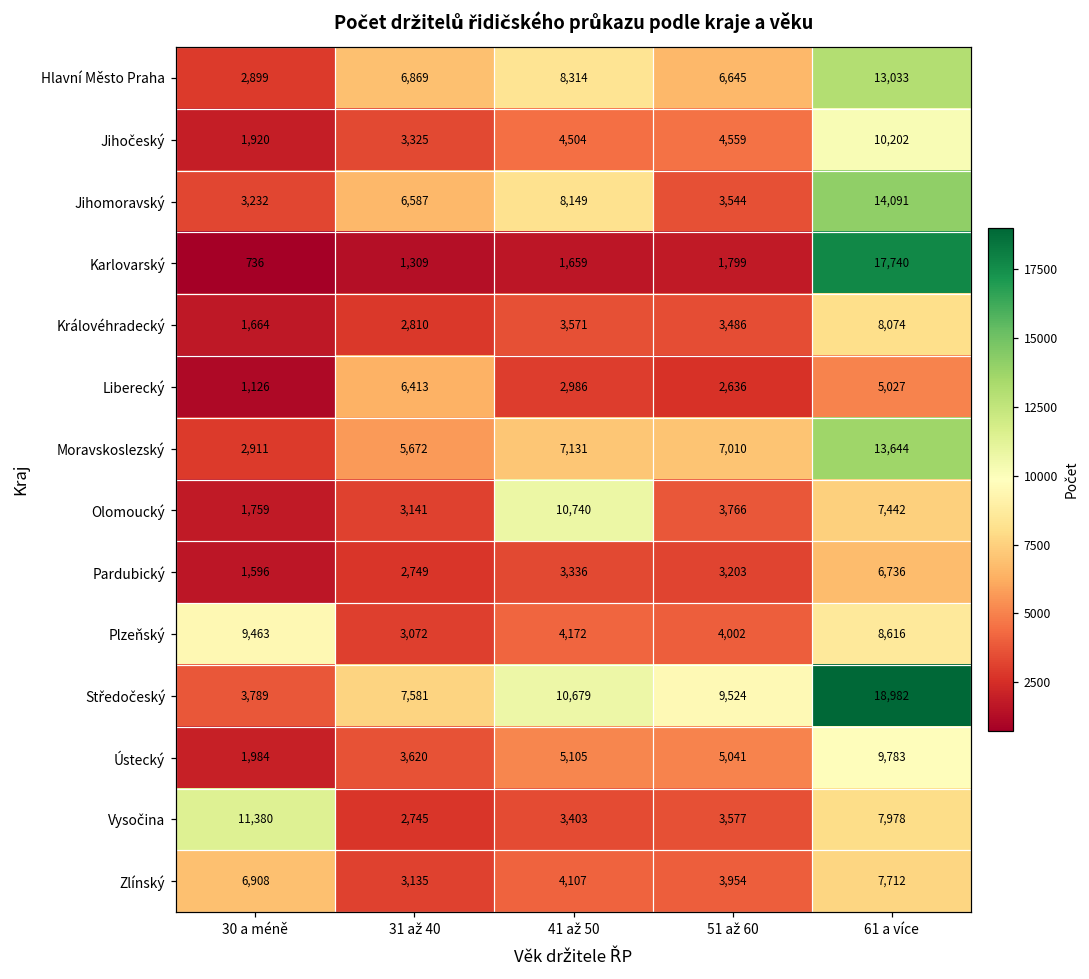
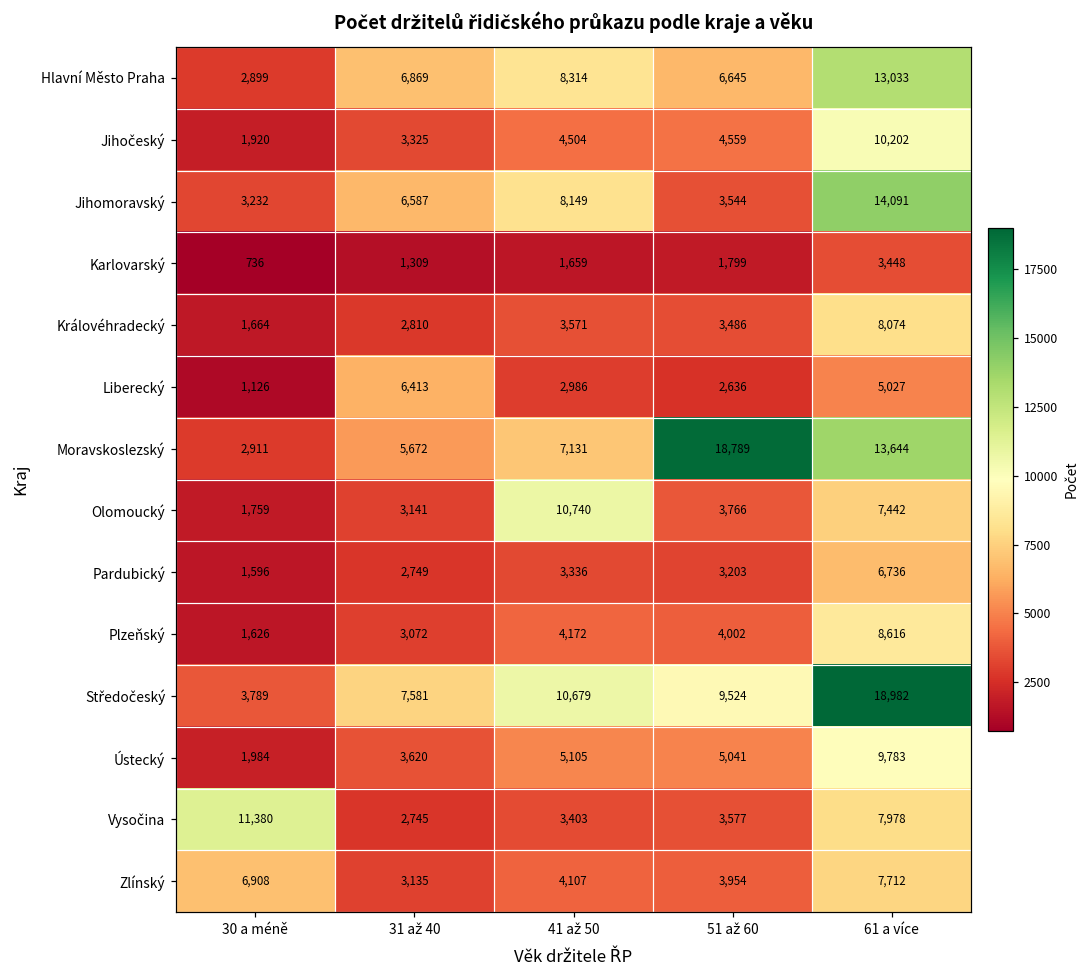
  {
    "Hlavní Město Praha": {
      "30 a méně": "2,899",
      "31 až 40": "6,869",
      "41 až 50": "8,314",
      "51 až 60": "6,645",
      "61 a více": "13,033"
    },
    "Jihočeský": {
      "30 a méně": "1,920",
      "31 až 40": "3,325",
      "41 až 50": "4,504",
      "51 až 60": "4,559",
      "61 a více": "10,202"
    },
    "Jihomoravský": {
      "30 a méně": "3,232",
      "31 až 40": "6,587",
      "41 až 50": "8,149",
      "51 až 60": "3,544",
      "61 a více": "14,091"
    },
    "Karlovarský": {
      "30 a méně": "736",
      "31 až 40": "1,309",
      "41 až 50": "1,659",
      "51 až 60": "1,799",
-     "61 a více": "17,740"
+     "61 a více": "3,448"
    },
    "Královéhradecký": {
      "30 a méně": "1,664",
      "31 až 40": "2,810",
      "41 až 50": "3,571",
      "51 až 60": "3,486",
      "61 a více": "8,074"
    },
    "Liberecký": {
      "30 a méně": "1,126",
      "31 až 40": "6,413",
      "41 až 50": "2,986",
      "51 až 60": "2,636",
      "61 a více": "5,027"
    },
    "Moravskoslezský": {
      "30 a méně": "2,911",
      "31 až 40": "5,672",
      "41 až 50": "7,131",
-     "51 až 60": "7,010",
+     "51 až 60": "18,789",
      "61 a více": "13,644"
    },
    "Olomoucký": {
      "30 a méně": "1,759",
      "31 až 40": "3,141",
      "41 až 50": "10,740",
      "51 až 60": "3,766",
      "61 a více": "7,442"
    },
    "Pardubický": {
      "30 a méně": "1,596",
      "31 až 40": "2,749",
      "41 až 50": "3,336",
      "51 až 60": "3,203",
      "61 a více": "6,736"
    },
    "Plzeňský": {
-     "30 a méně": "9,463",
+     "30 a méně": "1,626",
      "31 až 40": "3,072",
      "41 až 50": "4,172",
      "51 až 60": "4,002",
      "61 a více": "8,616"
    },
    "Středočeský": {
      "30 a méně": "3,789",
      "31 až 40": "7,581",
      "41 až 50": "10,679",
      "51 až 60": "9,524",
      "61 a více": "18,982"
    },
    "Ústecký": {
      "30 a méně": "1,984",
      "31 až 40": "3,620",
      "41 až 50": "5,105",
      "51 až 60": "5,041",
      "61 a více": "9,783"
    },
    "Vysočina": {
      "30 a méně": "11,380",
      "31 až 40": "2,745",
      "41 až 50": "3,403",
      "51 až 60": "3,577",
      "61 a více": "7,978"
    },
    "Zlínský": {
      "30 a méně": "6,908",
      "31 až 40": "3,135",
      "41 až 50": "4,107",
      "51 až 60": "3,954",
      "61 a více": "7,712"
    }
  }
